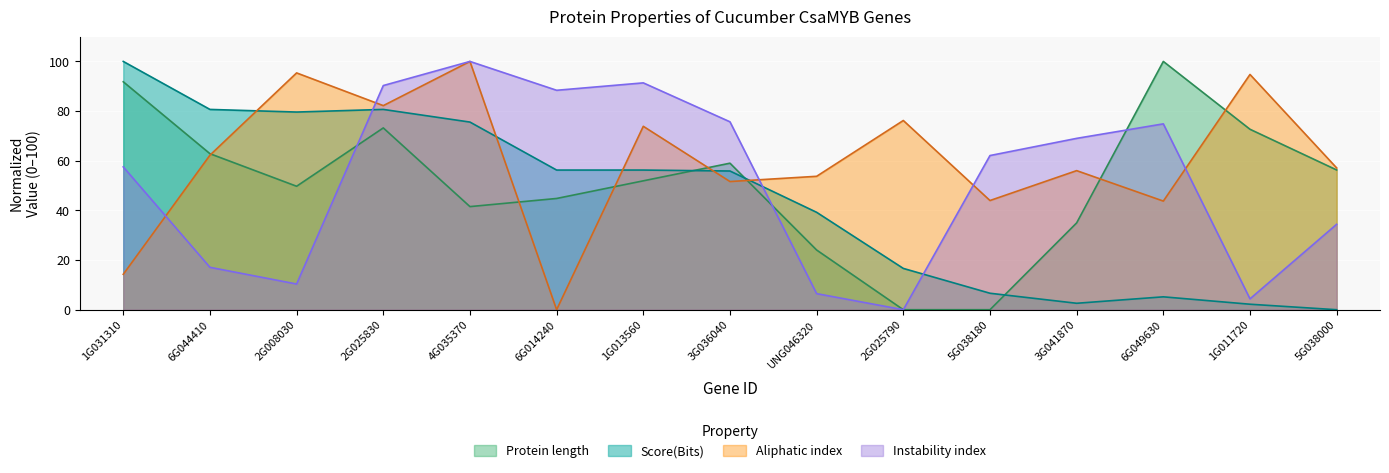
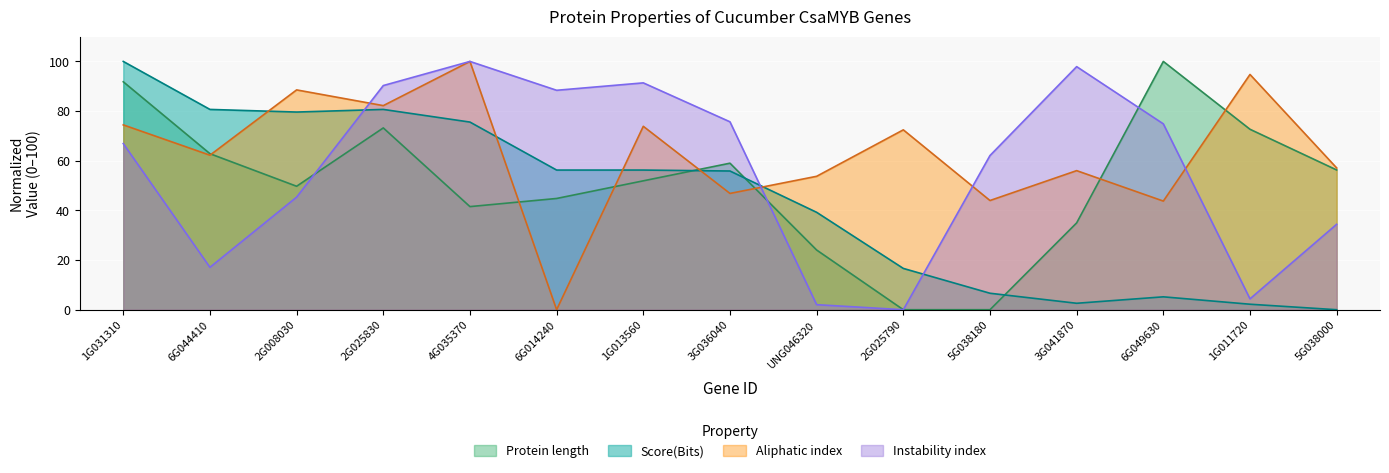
  {
    "Aliphatic index": {
-     "1G031310": 14,
-     "2G008030": 95,
+     "1G031310": 74,
+     "2G008030": 89,
      "2G025830": 82,
      "6G014240": 0,
      "1G013560": 74,
-     "3G036040": 52,
+     "3G036040": 47,
      "UNG046320": 54,
-     "2G025790": 76,
+     "2G025790": 72,
      "5G038180": 44,
      "3G041870": 56,
      "6G049630": 44,
      "1G011720": 95
    },
    "Instability index": {
-     "1G031310": 58,
+     "1G031310": 67,
      "6G044410": 17,
-     "2G008030": 10,
+     "2G008030": 45,
      "2G025830": 90,
      "6G014240": 88,
      "1G013560": 91,
      "3G036040": 76,
-     "UNG046320": 6,
+     "UNG046320": 2,
      "5G038180": 62,
-     "3G041870": 69,
+     "3G041870": 98,
      "6G049630": 75,
      "1G011720": 4,
      "5G038000": 34
    }
  }
